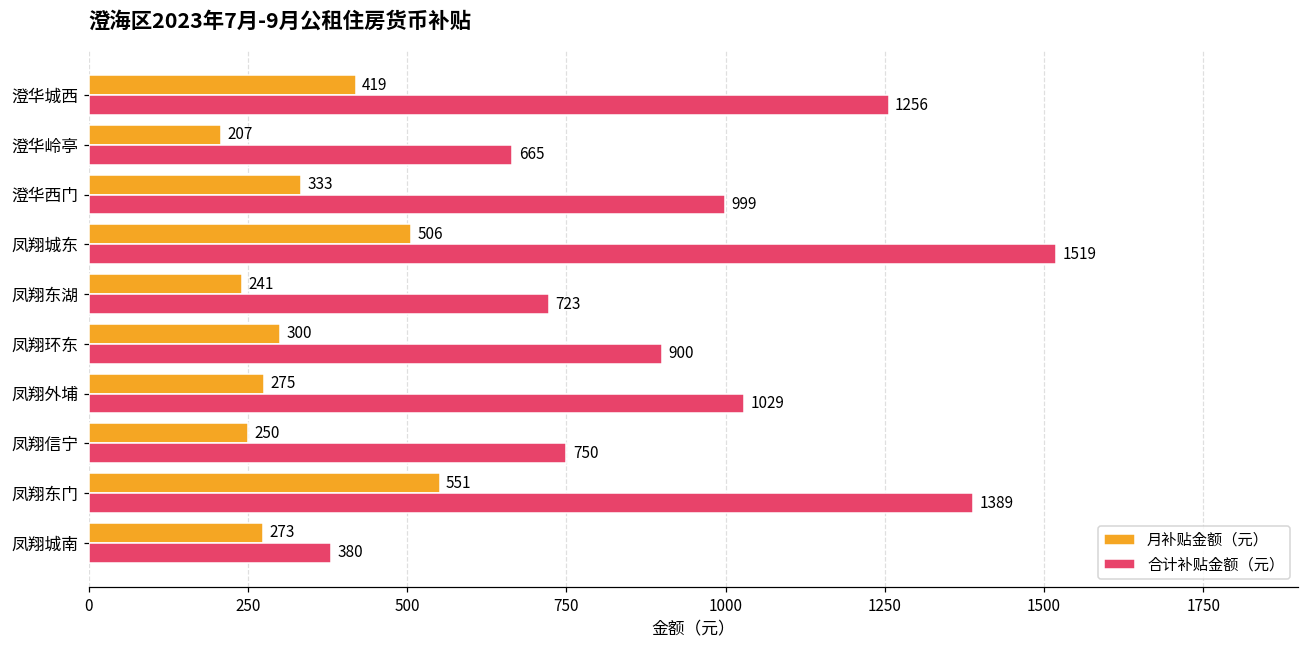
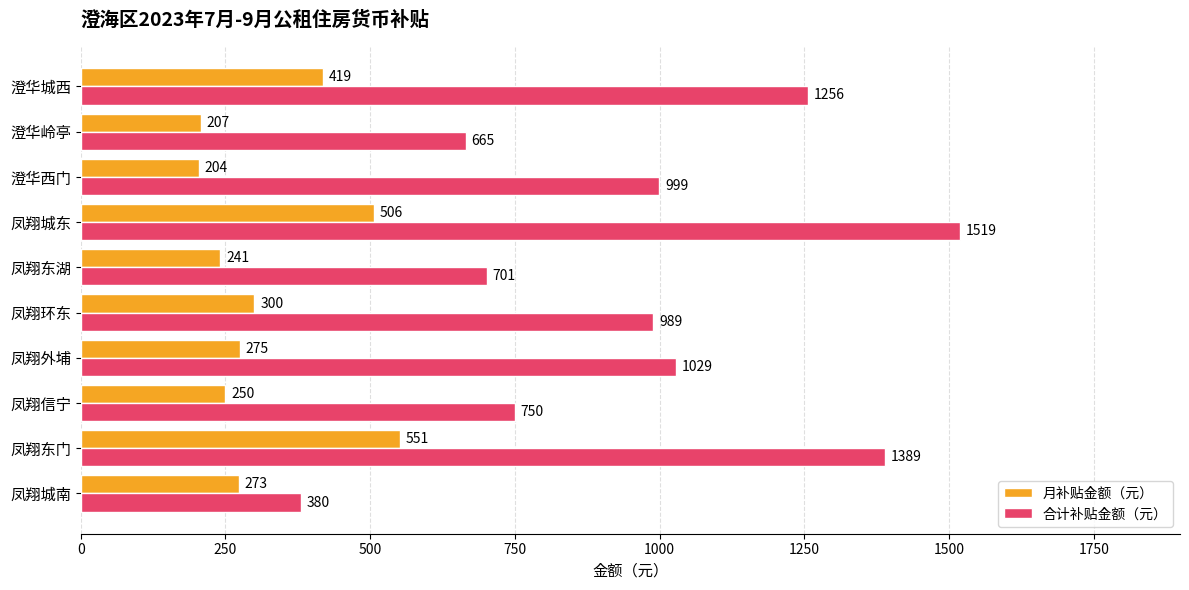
  {
    "月补贴金额（元）": {
      "澄华城西": 419,
      "澄华岭亭": 207,
-     "澄华西门": 333,
+     "澄华西门": 204,
      "凤翔城东": 506,
      "凤翔东湖": 241,
      "凤翔环东": 300,
      "凤翔外埔": 275,
      "凤翔信宁": 250,
      "凤翔东门": 551,
      "凤翔城南": 273
    },
    "合计补贴金额（元）": {
      "澄华城西": 1256,
      "澄华岭亭": 665,
      "澄华西门": 999,
      "凤翔城东": 1519,
-     "凤翔东湖": 723,
-     "凤翔环东": 900,
+     "凤翔东湖": 701,
+     "凤翔环东": 989,
      "凤翔外埔": 1029,
      "凤翔信宁": 750,
      "凤翔东门": 1389,
      "凤翔城南": 380
    }
  }
